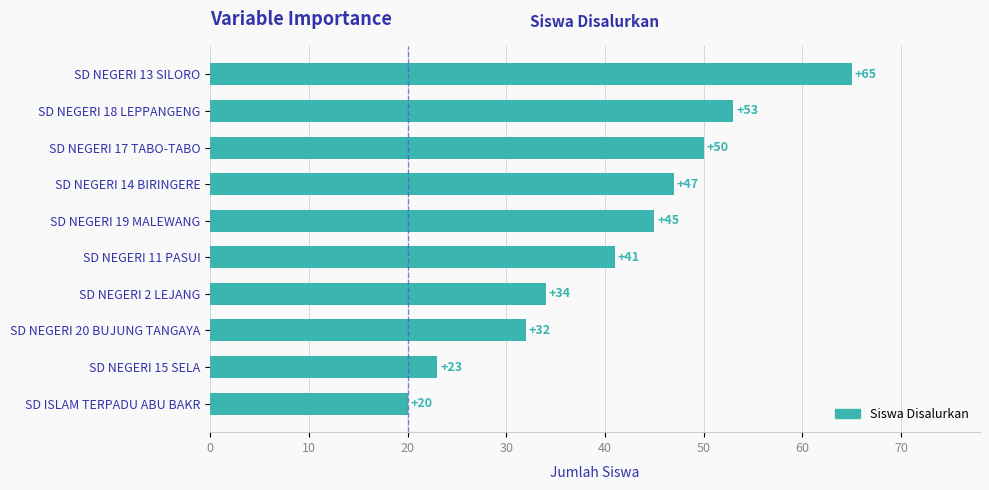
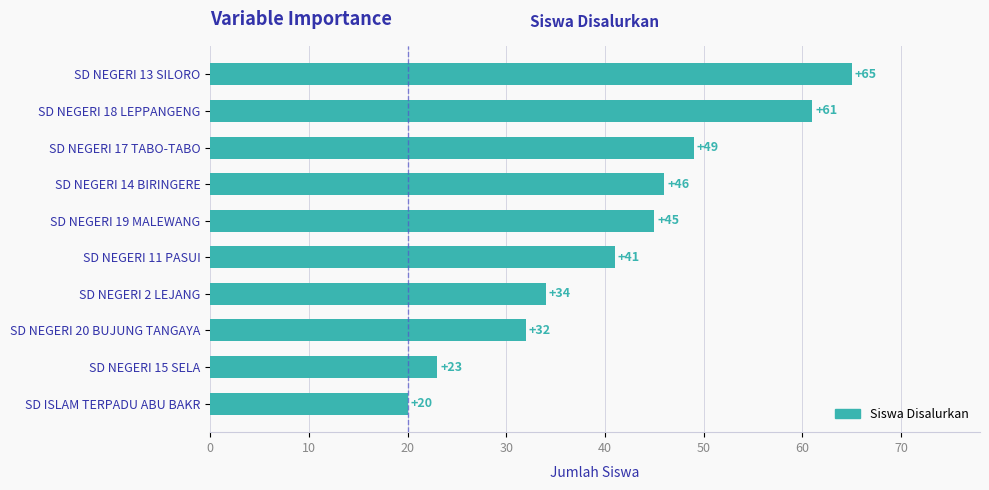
  {
    "SD NEGERI 13 SILORO": "+65",
-   "SD NEGERI 18 LEPPANGENG": "+53",
-   "SD NEGERI 17 TABO-TABO": "+50",
-   "SD NEGERI 14 BIRINGERE": "+47",
+   "SD NEGERI 18 LEPPANGENG": "+61",
+   "SD NEGERI 17 TABO-TABO": "+49",
+   "SD NEGERI 14 BIRINGERE": "+46",
    "SD NEGERI 19 MALEWANG": "+45",
    "SD NEGERI 11 PASUI": "+41",
    "SD NEGERI 2 LEJANG": "+34",
    "SD NEGERI 20 BUJUNG TANGAYA": "+32",
    "SD NEGERI 15 SELA": "+23",
    "SD ISLAM TERPADU ABU BAKR": "+20"
  }
